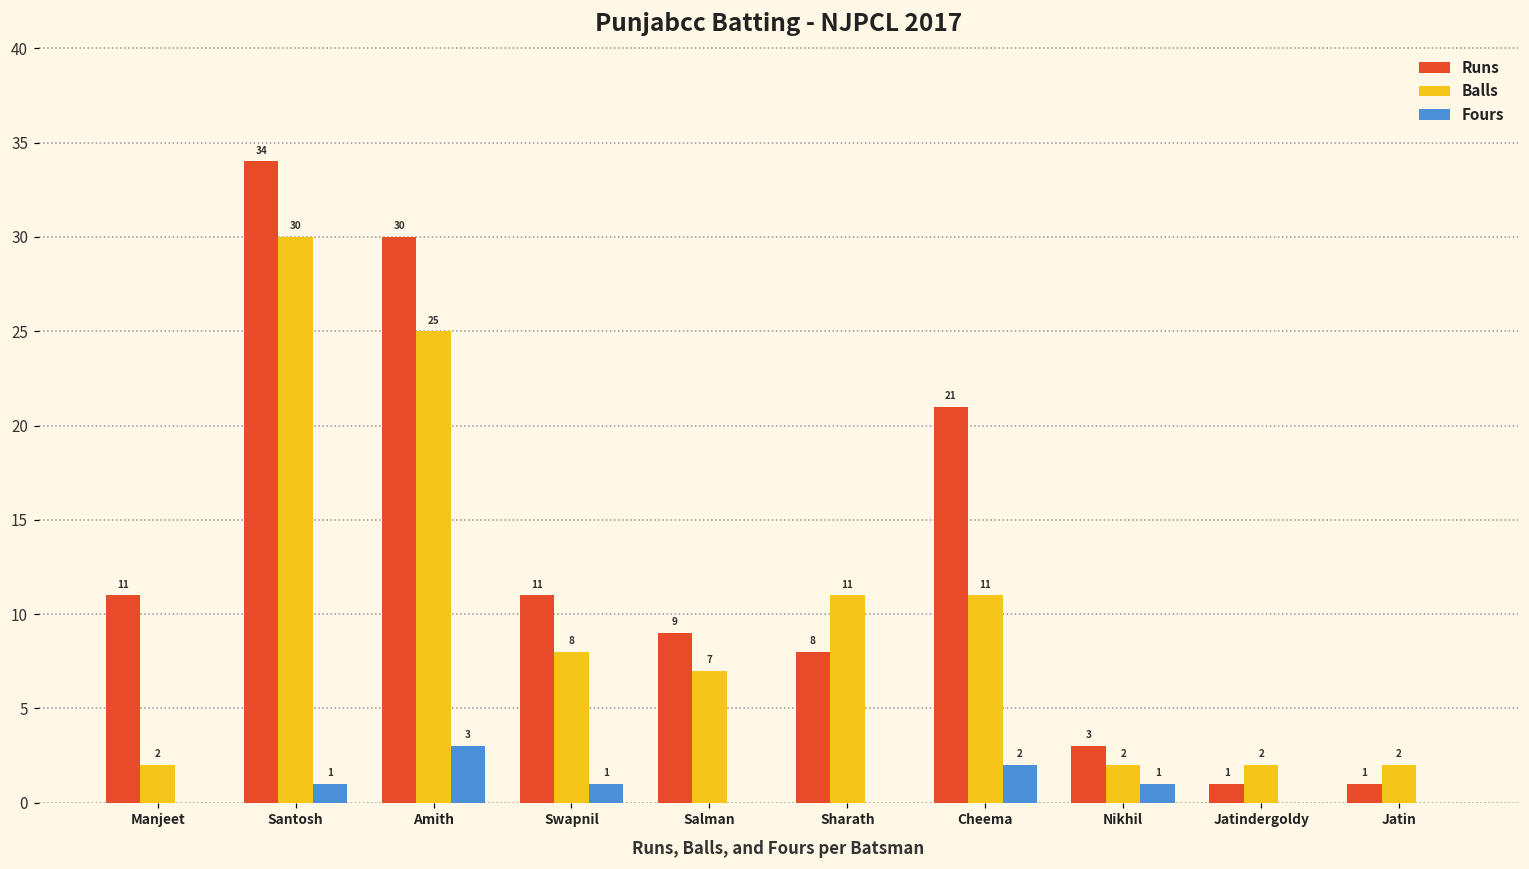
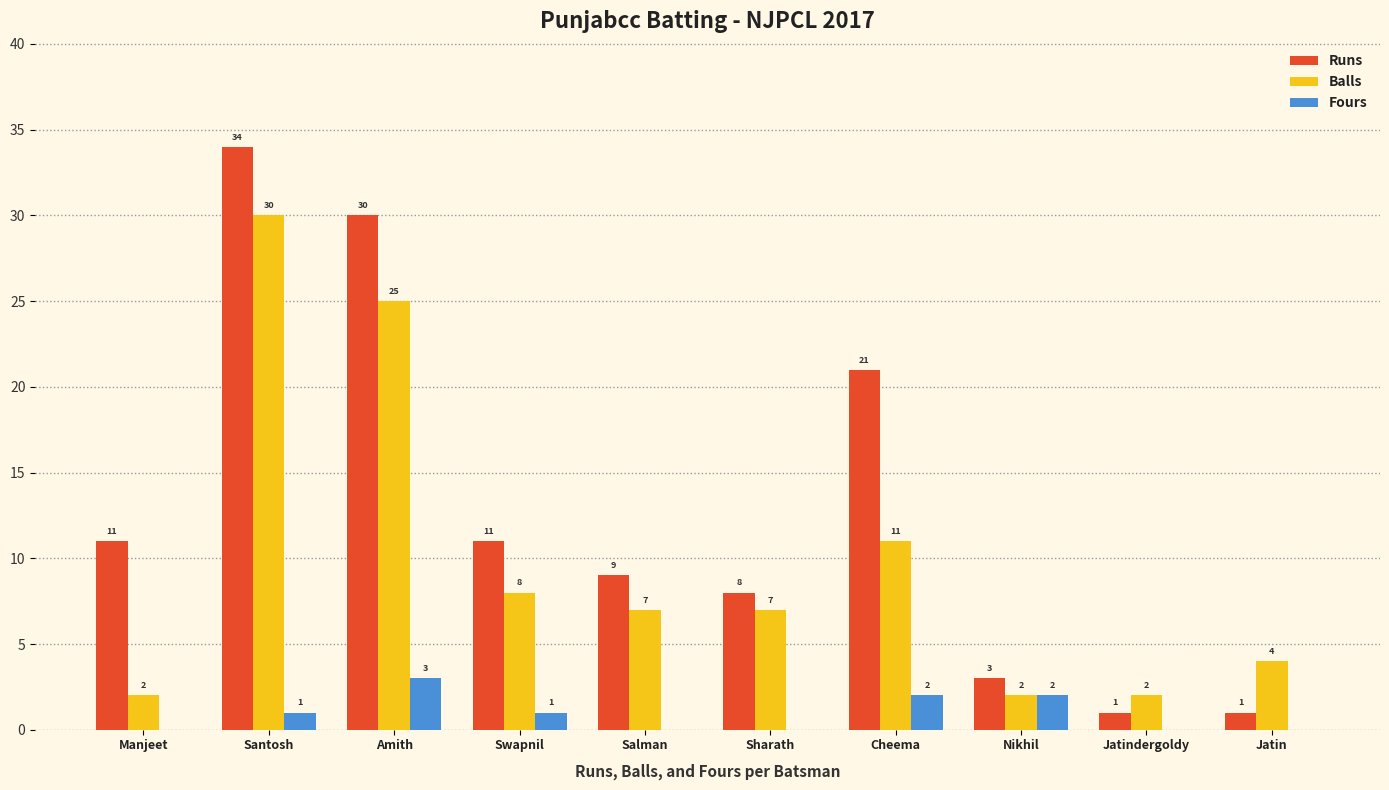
  {
    "Runs": {
      "Manjeet": 11,
      "Santosh": 34,
      "Amith": 30,
      "Swapnil": 11,
      "Salman": 9,
      "Sharath": 8,
      "Cheema": 21,
      "Nikhil": 3,
      "Jatindergoldy": 1,
      "Jatin": 1
    },
    "Balls": {
      "Manjeet": 2,
      "Santosh": 30,
      "Amith": 25,
      "Swapnil": 8,
      "Salman": 7,
-     "Sharath": 11,
+     "Sharath": 7,
      "Cheema": 11,
      "Nikhil": 2,
      "Jatindergoldy": 2,
-     "Jatin": 2
+     "Jatin": 4
    },
    "Fours": {
      "Santosh": 1,
      "Amith": 3,
      "Swapnil": 1,
      "Cheema": 2,
-     "Nikhil": 1
+     "Nikhil": 2
    }
  }
